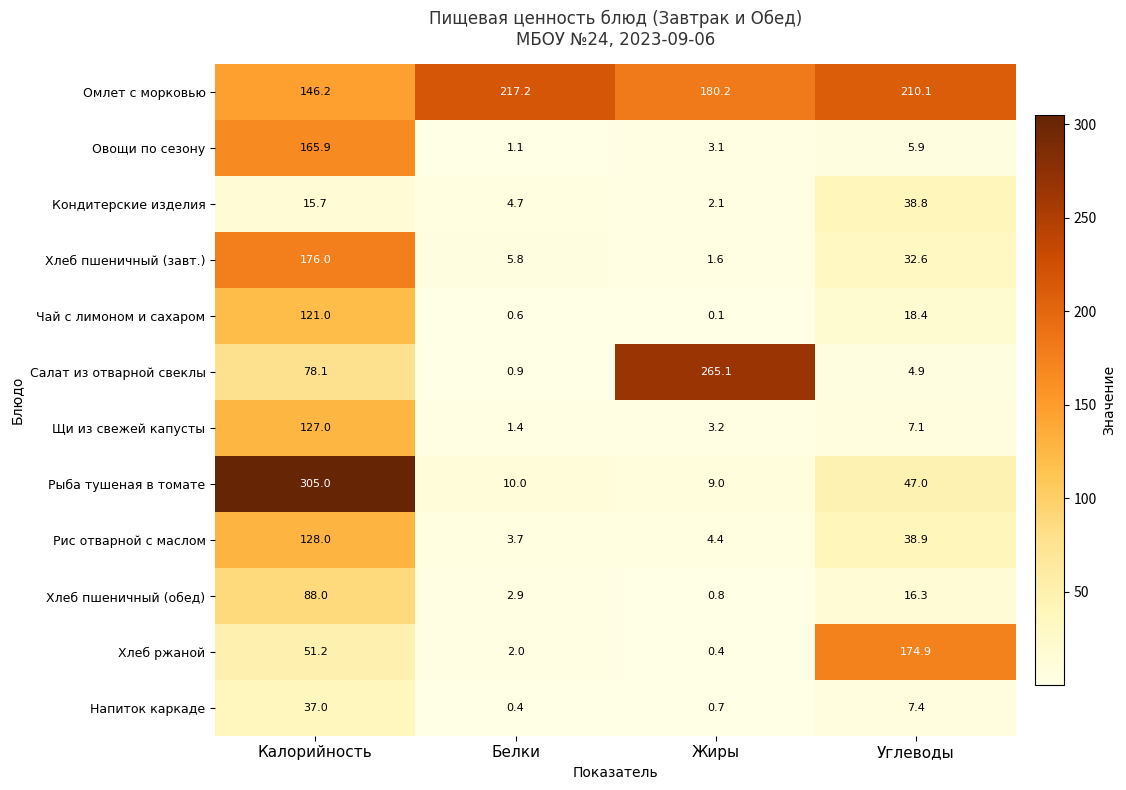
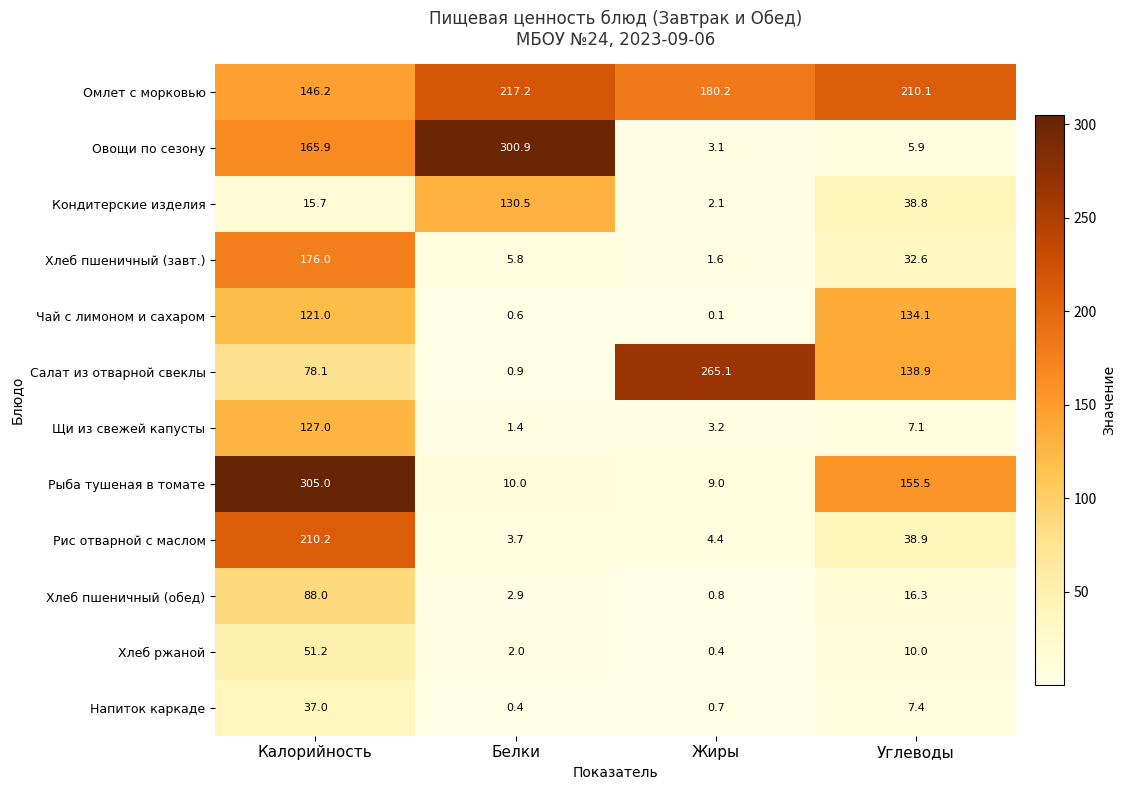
  {
    "Омлет с морковью": {
      "Калорийность": 146.2,
      "Белки": 217.2,
      "Жиры": 180.2,
      "Углеводы": 210.1
    },
    "Овощи по сезону": {
      "Калорийность": 165.9,
-     "Белки": 1.1,
+     "Белки": 300.9,
      "Жиры": 3.1,
      "Углеводы": 5.9
    },
    "Кондитерские изделия": {
      "Калорийность": 15.7,
-     "Белки": 4.7,
+     "Белки": 130.5,
      "Жиры": 2.1,
      "Углеводы": 38.8
    },
    "Хлеб пшеничный (завт.)": {
      "Калорийность": 176.0,
      "Белки": 5.8,
      "Жиры": 1.6,
      "Углеводы": 32.6
    },
    "Чай с лимоном и сахаром": {
      "Калорийность": 121.0,
      "Белки": 0.6,
      "Жиры": 0.1,
-     "Углеводы": 18.4
+     "Углеводы": 134.1
    },
    "Салат из отварной свеклы": {
      "Калорийность": 78.1,
      "Белки": 0.9,
      "Жиры": 265.1,
-     "Углеводы": 4.9
+     "Углеводы": 138.9
    },
    "Щи из свежей капусты": {
      "Калорийность": 127.0,
      "Белки": 1.4,
      "Жиры": 3.2,
      "Углеводы": 7.1
    },
    "Рыба тушеная в томате": {
      "Калорийность": 305.0,
      "Белки": 10.0,
      "Жиры": 9.0,
-     "Углеводы": 47.0
+     "Углеводы": 155.5
    },
    "Рис отварной с маслом": {
-     "Калорийность": 128.0,
+     "Калорийность": 210.2,
      "Белки": 3.7,
      "Жиры": 4.4,
      "Углеводы": 38.9
    },
    "Хлеб пшеничный (обед)": {
      "Калорийность": 88.0,
      "Белки": 2.9,
      "Жиры": 0.8,
      "Углеводы": 16.3
    },
    "Хлеб ржаной": {
      "Калорийность": 51.2,
      "Белки": 2.0,
      "Жиры": 0.4,
-     "Углеводы": 174.9
+     "Углеводы": 10.0
    },
    "Напиток каркаде": {
      "Калорийность": 37.0,
      "Белки": 0.4,
      "Жиры": 0.7,
      "Углеводы": 7.4
    }
  }
